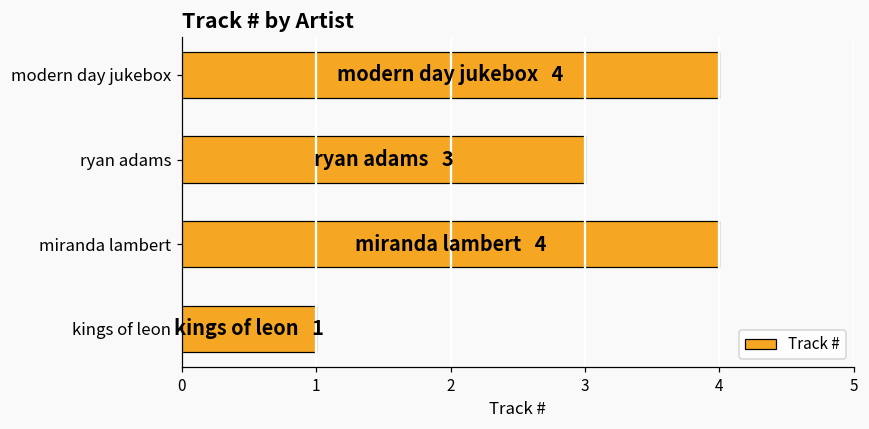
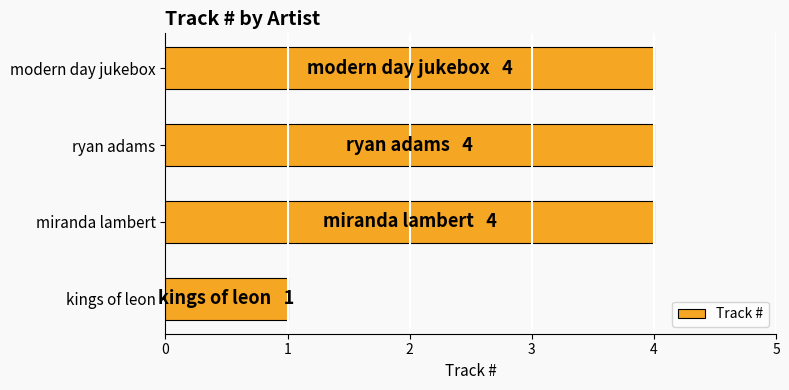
  {
    "modern day jukebox": 4,
-   "ryan adams": 3,
+   "ryan adams": 4,
    "miranda lambert": 4,
    "kings of leon": 1
  }
